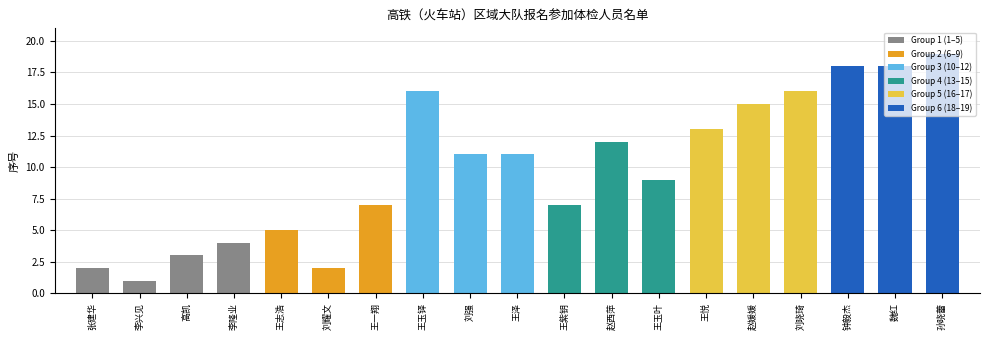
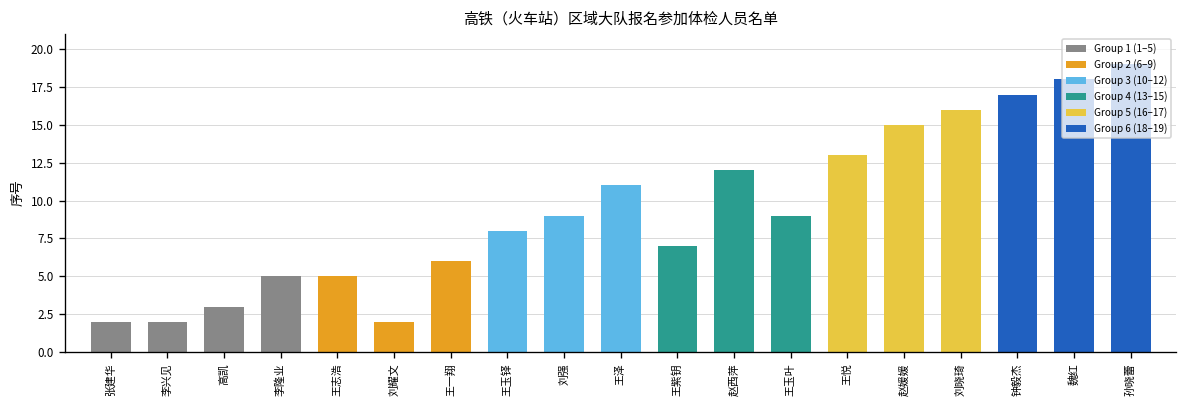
  {
    "张建华": 2,
-   "李兴见": 1,
+   "李兴见": 2,
    "高凯": 3,
-   "李隆业": 4,
+   "李隆业": 5,
    "王志浩": 5,
    "刘耀文": 2,
-   "王一翔": 7,
-   "王玉铎": 16,
-   "刘强": 11,
+   "王一翔": 6,
+   "王玉铎": 8,
+   "刘强": 9,
    "王泽": 11,
    "王紫钥": 7,
    "赵西萍": 12,
    "王玉叶": 9,
    "王悦": 13,
    "赵媛媛": 15,
    "刘晓琦": 16,
-   "钟毅杰": 18
+   "钟毅杰": 17
  }
